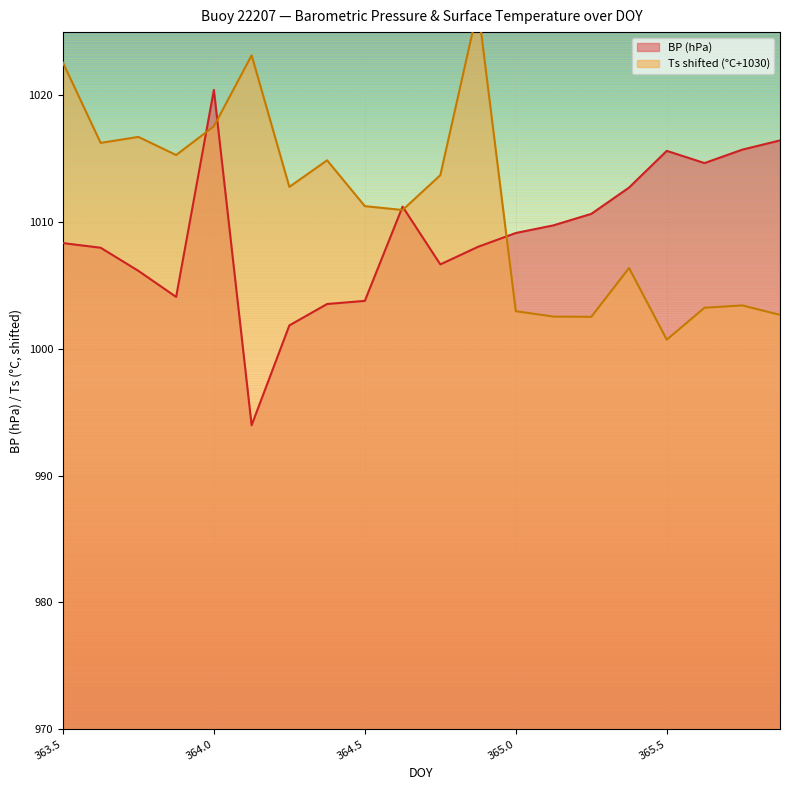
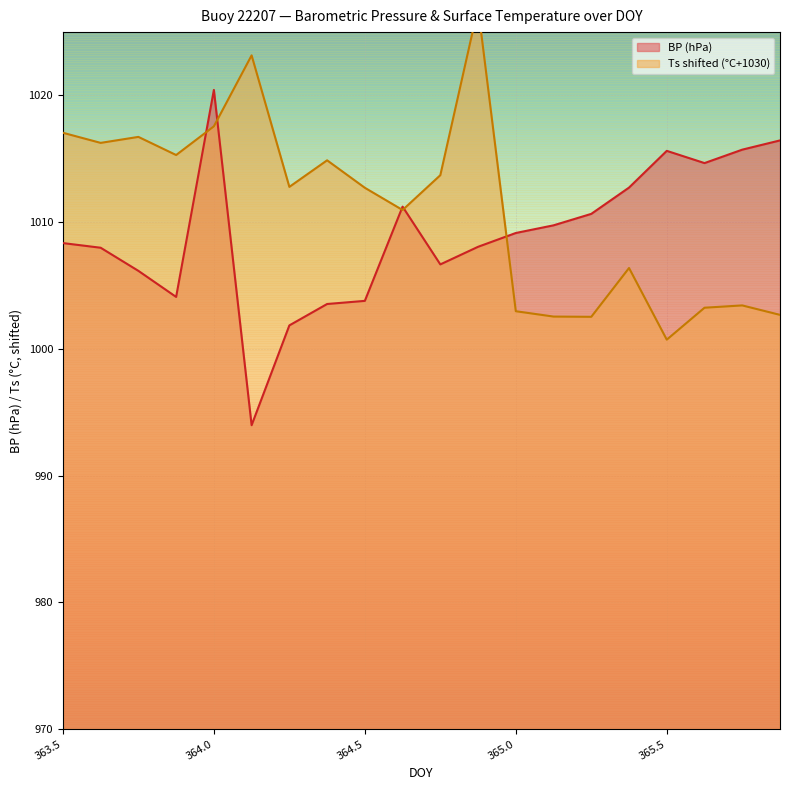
  {
    "BP (hPa)": {
      "363.5": 1008.4,
      "364.0": 1020.4,
      "364.5": 1003.8,
      "365.0": 1009.1,
      "365.5": 1015.6
    },
    "Ts shifted (°C+1030)": {
-     "363.5": 1022.6,
+     "363.5": 1017.1,
      "364.0": 1017.6,
-     "364.5": 1011.3,
+     "364.5": 1012.7,
      "365.0": 1003.0,
      "365.5": 1000.7
    }
  }
